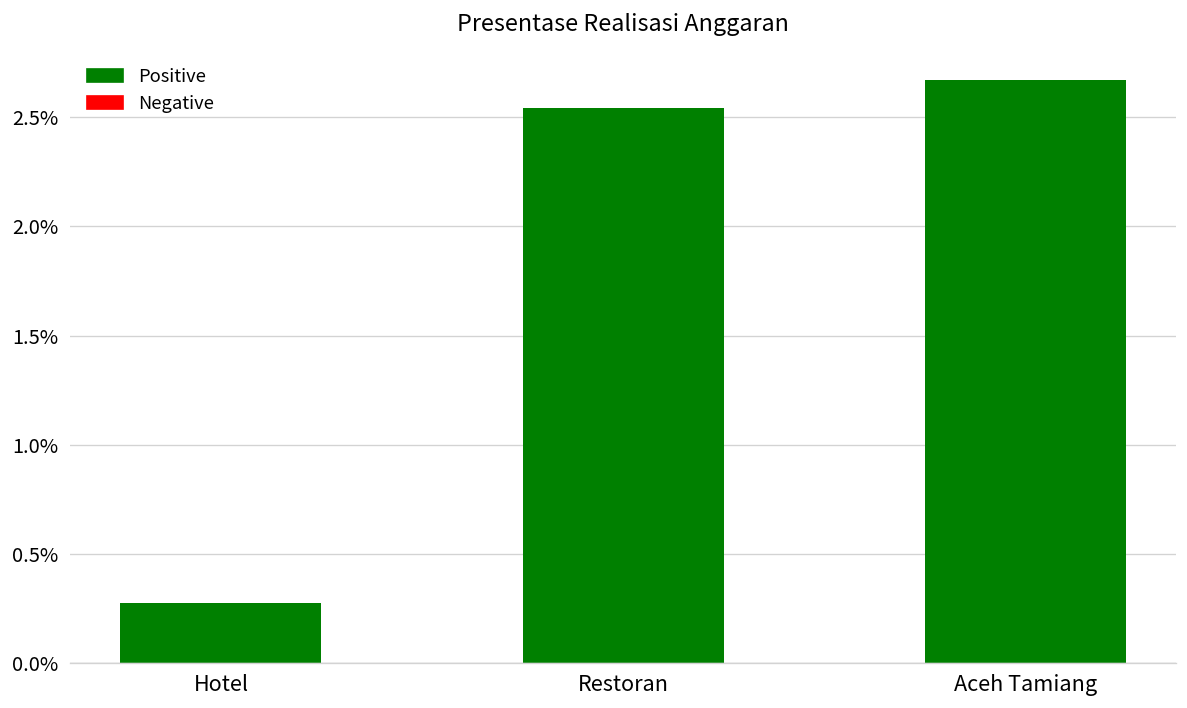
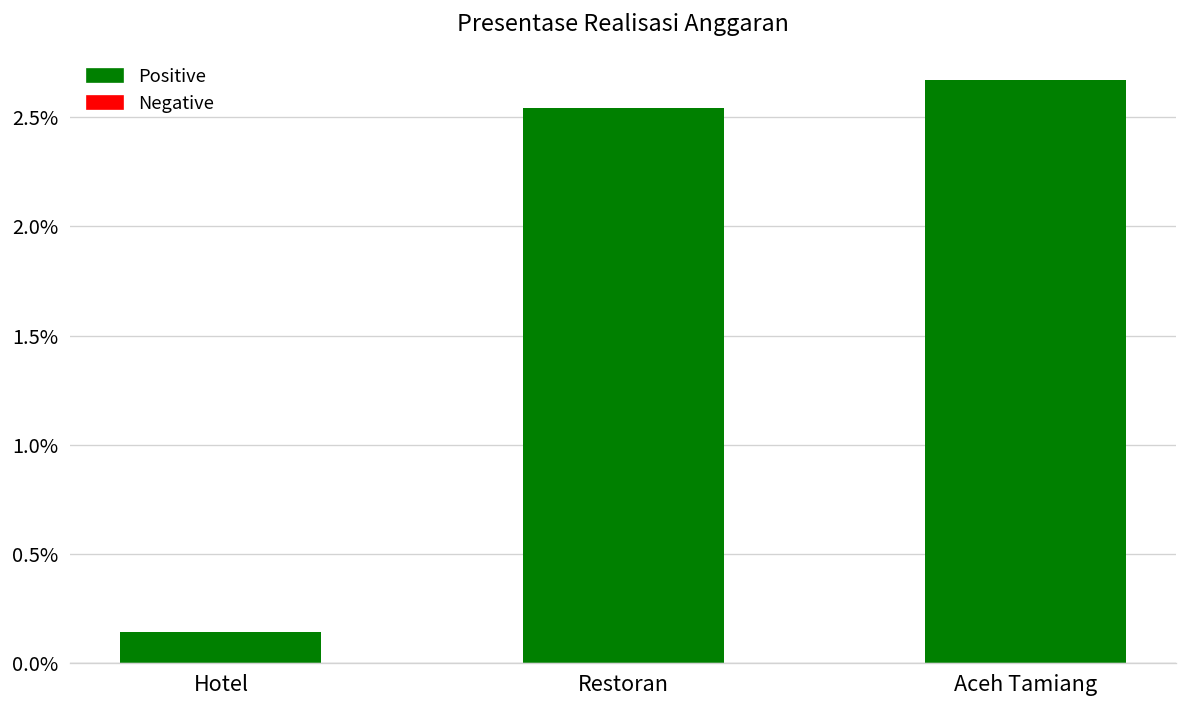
  {
-   "Hotel": "0.27%",
+   "Hotel": "0.14%",
    "Restoran": "2.54%",
    "Aceh Tamiang": "2.67%"
  }
